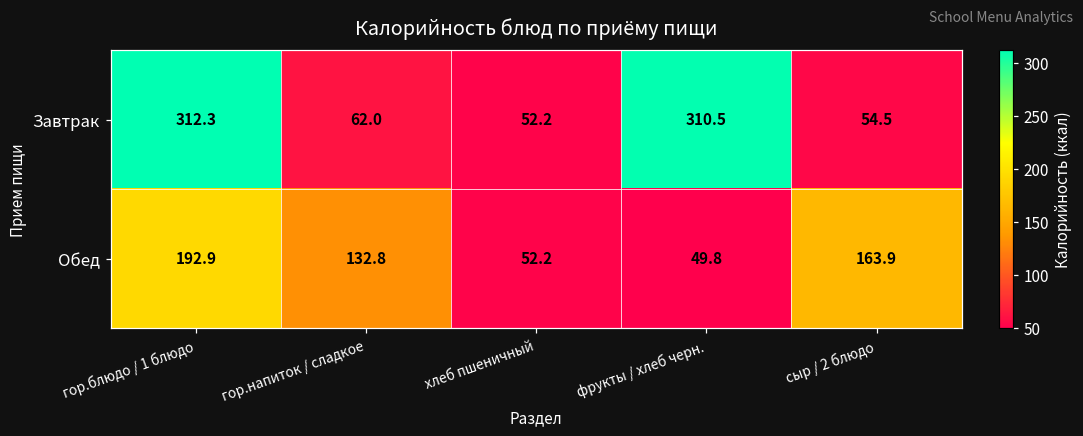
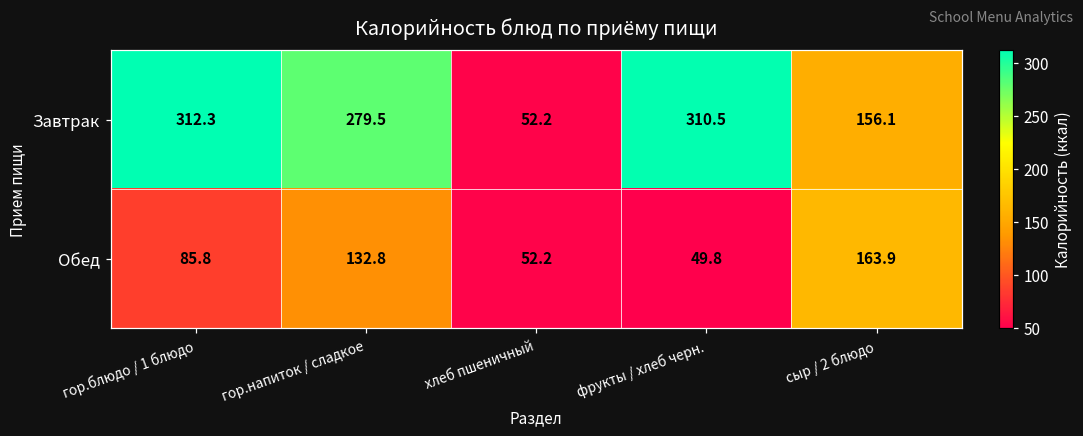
  {
    "Завтрак": {
      "гор.блюдо / 1 блюдо": 312.3,
-     "гор.напиток / сладкое": 62.0,
+     "гор.напиток / сладкое": 279.5,
      "хлеб пшеничный": 52.2,
      "фрукты / хлеб черн.": 310.5,
-     "сыр / 2 блюдо": 54.5
+     "сыр / 2 блюдо": 156.1
    },
    "Обед": {
-     "гор.блюдо / 1 блюдо": 192.9,
+     "гор.блюдо / 1 блюдо": 85.8,
      "гор.напиток / сладкое": 132.8,
      "хлеб пшеничный": 52.2,
      "фрукты / хлеб черн.": 49.8,
      "сыр / 2 блюдо": 163.9
    }
  }
